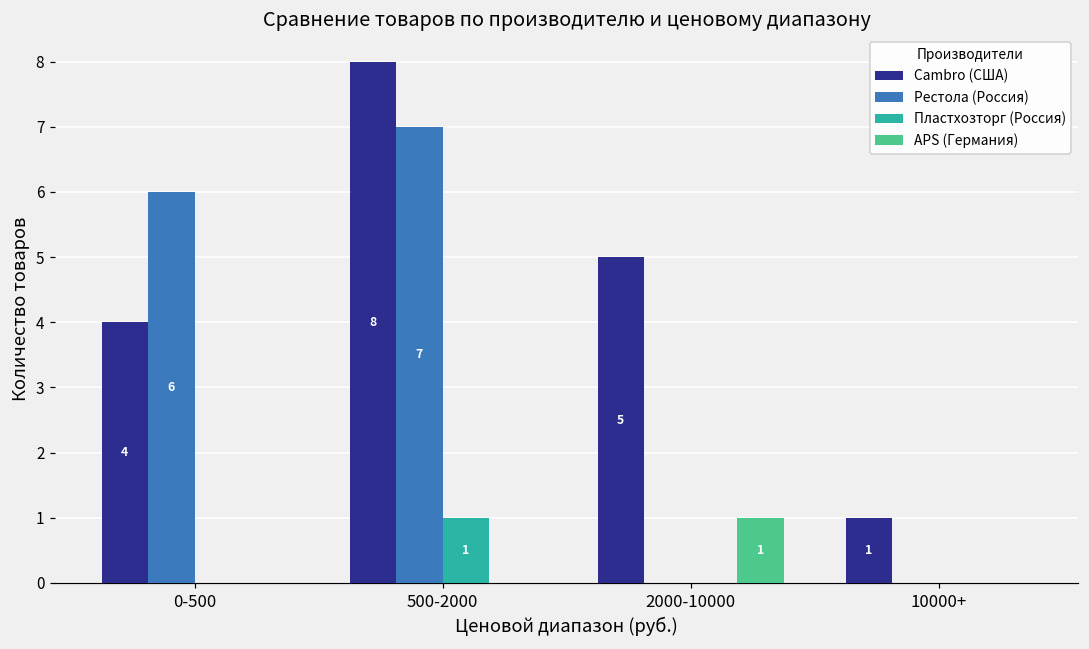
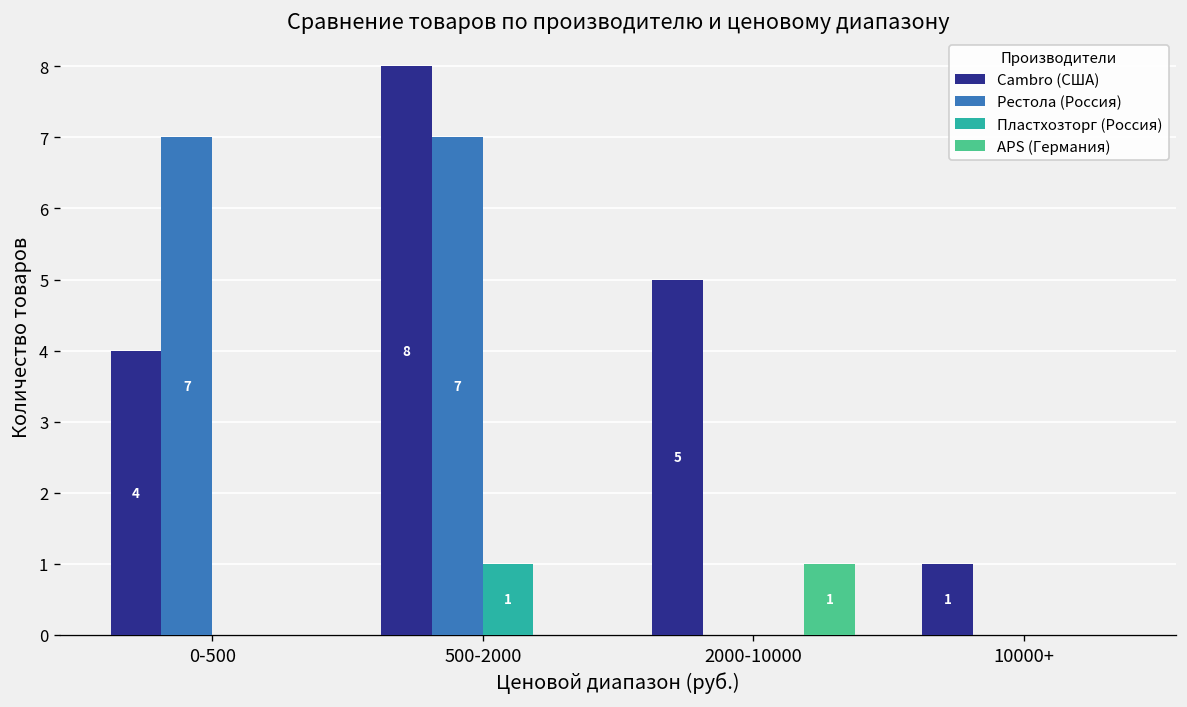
  {
    "Cambro (США)": {
      "0-500": 4,
      "500-2000": 8,
      "2000-10000": 5,
      "10000+": 1
    },
    "Рестола (Россия)": {
-     "0-500": 6,
+     "0-500": 7,
      "500-2000": 7
    }
  }
